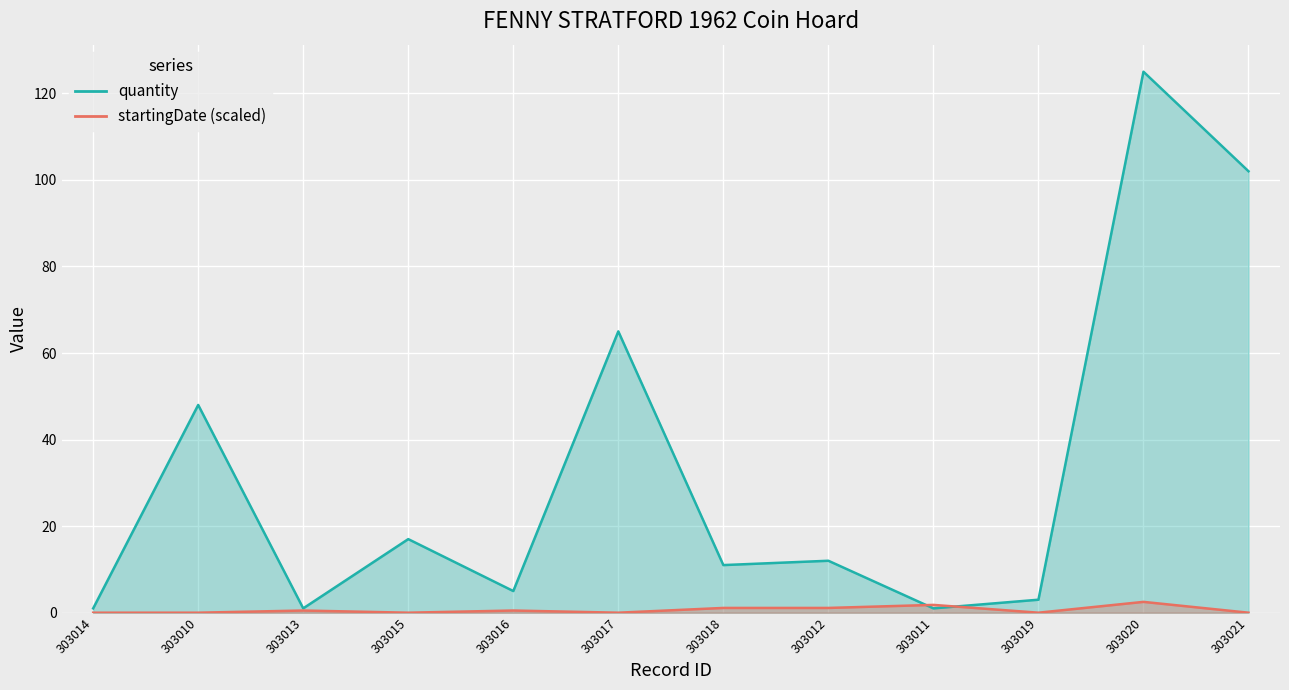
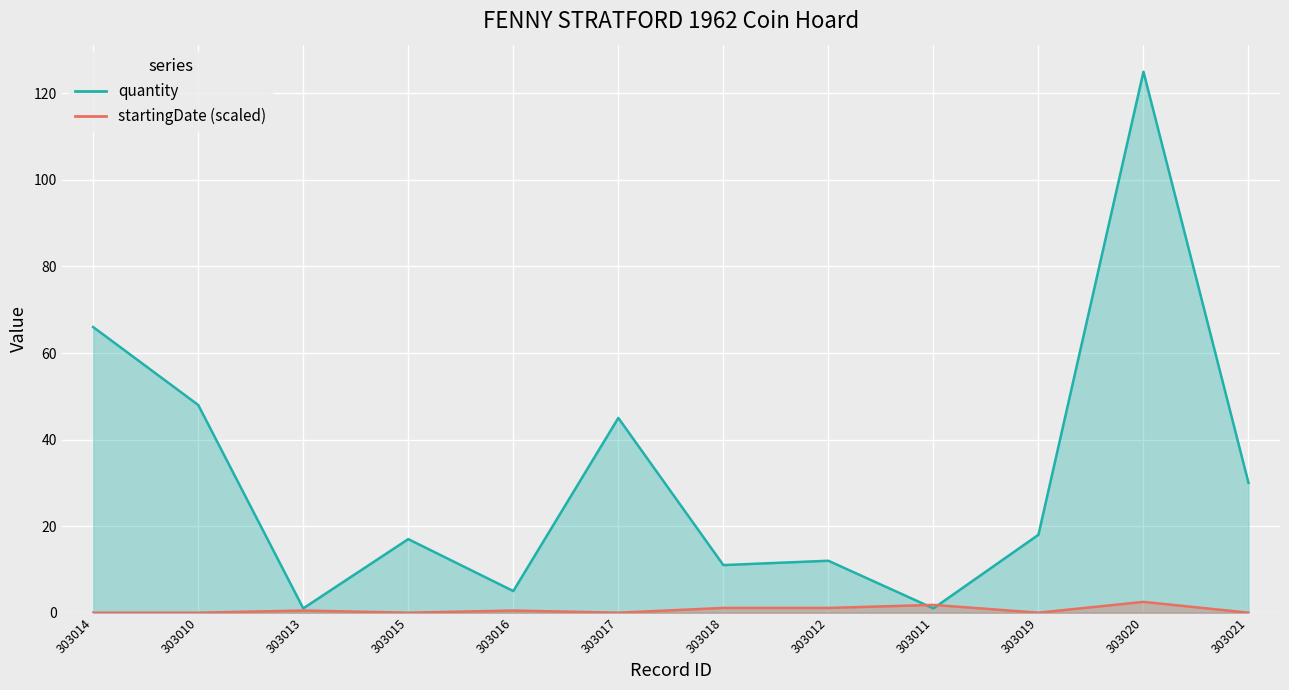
  {
    "quantity": {
-     "303014": 1,
+     "303014": 66,
      "303010": 48,
      "303015": 17,
      "303016": 5,
-     "303017": 65,
+     "303017": 45,
      "303018": 11,
      "303012": 12,
      "303011": 1,
-     "303019": 3,
+     "303019": 18,
      "303020": 125,
-     "303021": 102
+     "303021": 30
    },
    "startingDate (scaled)": {
      "303014": 0,
      "303010": 0,
      "303015": 0,
      "303016": 1,
      "303017": 0,
      "303018": 1,
      "303012": 1,
      "303011": 2,
      "303019": 0,
      "303020": 3,
      "303021": 0
    }
  }
